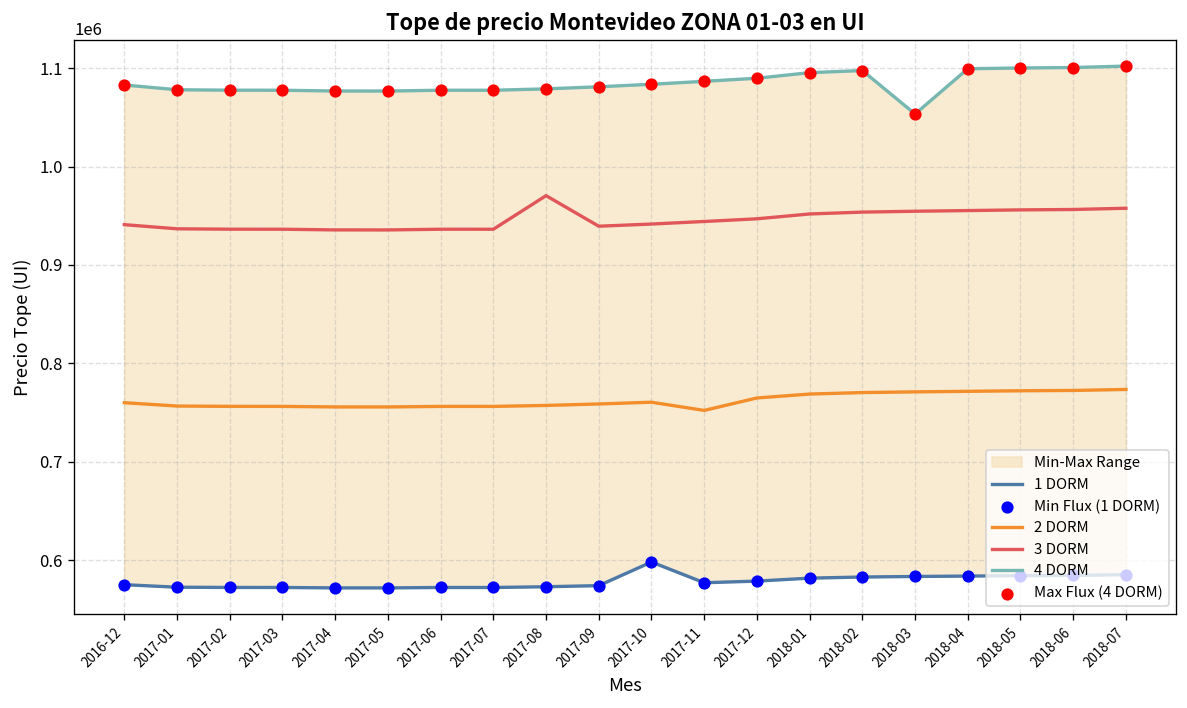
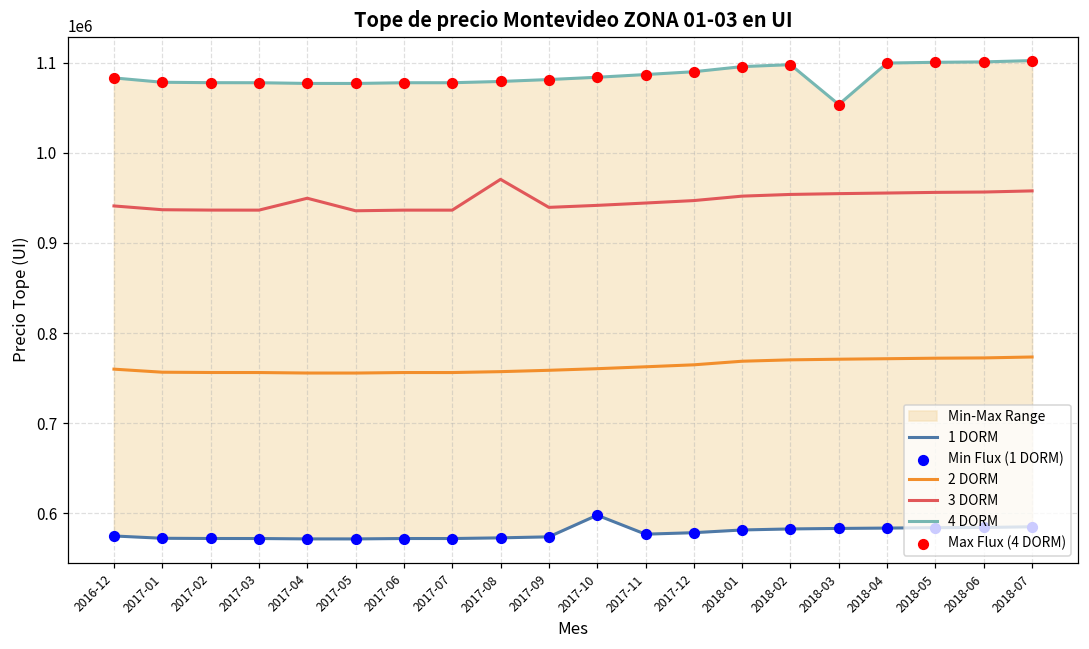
  {
    "Min Flux (1 DORM)": {
      "2016-12": 580000,
      "2017-01": 570000,
      "2017-02": 570000,
      "2017-03": 570000,
      "2017-04": 570000,
      "2017-05": 570000,
      "2017-06": 570000,
      "2017-07": 570000,
      "2017-08": 570000,
      "2017-09": 570000,
      "2017-10": 600000,
      "2017-11": 580000,
      "2017-12": 580000,
      "2018-01": 580000,
      "2018-02": 580000,
      "2018-03": 580000,
      "2018-04": 580000
    },
    "2 DORM": {
      "2016-12": 760000,
      "2017-01": 760000,
      "2017-02": 760000,
      "2017-03": 760000,
      "2017-04": 760000,
      "2017-05": 760000,
      "2017-06": 760000,
      "2017-07": 760000,
      "2017-08": 760000,
      "2017-09": 760000,
      "2017-10": 760000,
-     "2017-11": 750000,
+     "2017-11": 760000,
      "2017-12": 760000,
      "2018-01": 770000,
      "2018-02": 770000,
      "2018-03": 770000,
      "2018-04": 770000,
      "2018-05": 770000,
      "2018-06": 770000,
      "2018-07": 770000
    },
    "3 DORM": {
      "2016-12": 940000,
      "2017-01": 940000,
      "2017-02": 940000,
      "2017-03": 940000,
-     "2017-04": 940000,
+     "2017-04": 950000,
      "2017-05": 940000,
      "2017-06": 940000,
      "2017-07": 940000,
      "2017-08": 970000,
      "2017-09": 940000,
      "2017-10": 940000,
      "2017-11": 940000,
      "2017-12": 950000,
      "2018-01": 950000,
      "2018-02": 950000,
      "2018-03": 950000,
      "2018-04": 960000,
      "2018-05": 960000,
      "2018-06": 960000,
      "2018-07": 960000
    },
    "Max Flux (4 DORM)": {
      "2016-12": 1080000,
      "2017-01": 1080000,
      "2017-02": 1080000,
      "2017-03": 1080000,
      "2017-04": 1080000,
      "2017-05": 1080000,
      "2017-06": 1080000,
      "2017-07": 1080000,
      "2017-08": 1080000,
      "2017-09": 1080000,
      "2017-10": 1080000,
      "2017-11": 1090000,
      "2017-12": 1090000,
      "2018-01": 1100000,
      "2018-02": 1100000,
      "2018-03": 1050000,
      "2018-04": 1100000,
      "2018-05": 1100000,
      "2018-06": 1100000,
      "2018-07": 1100000
    }
  }
